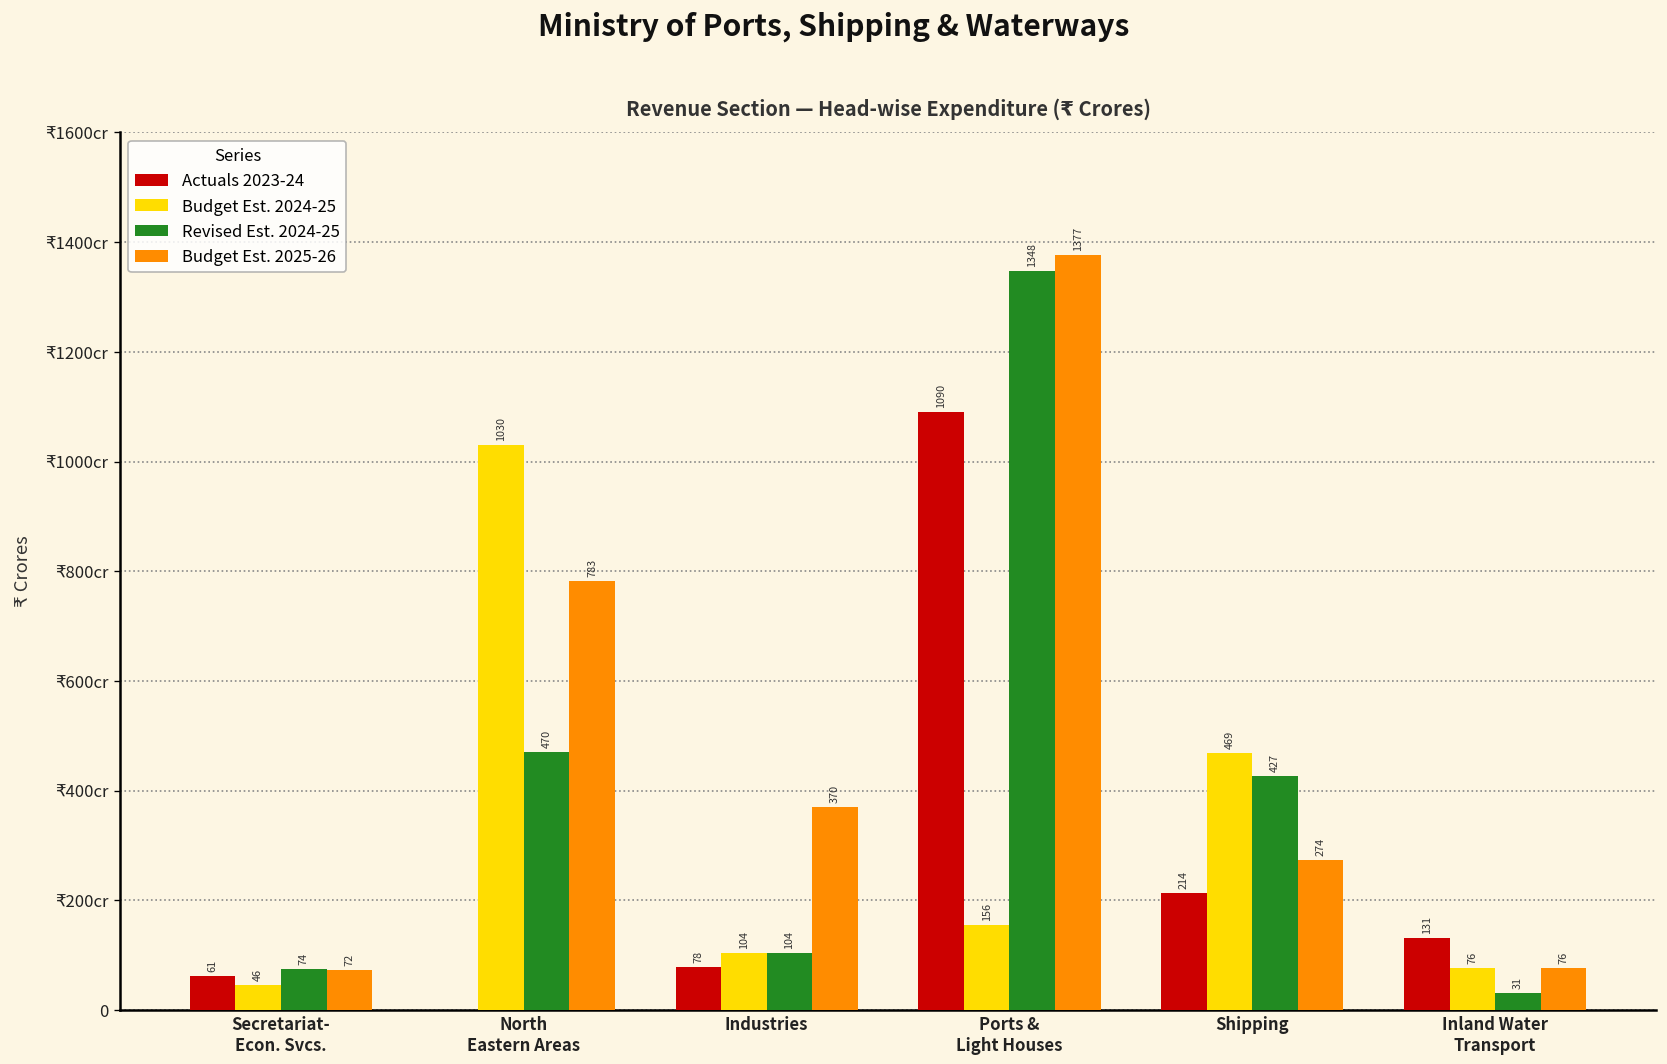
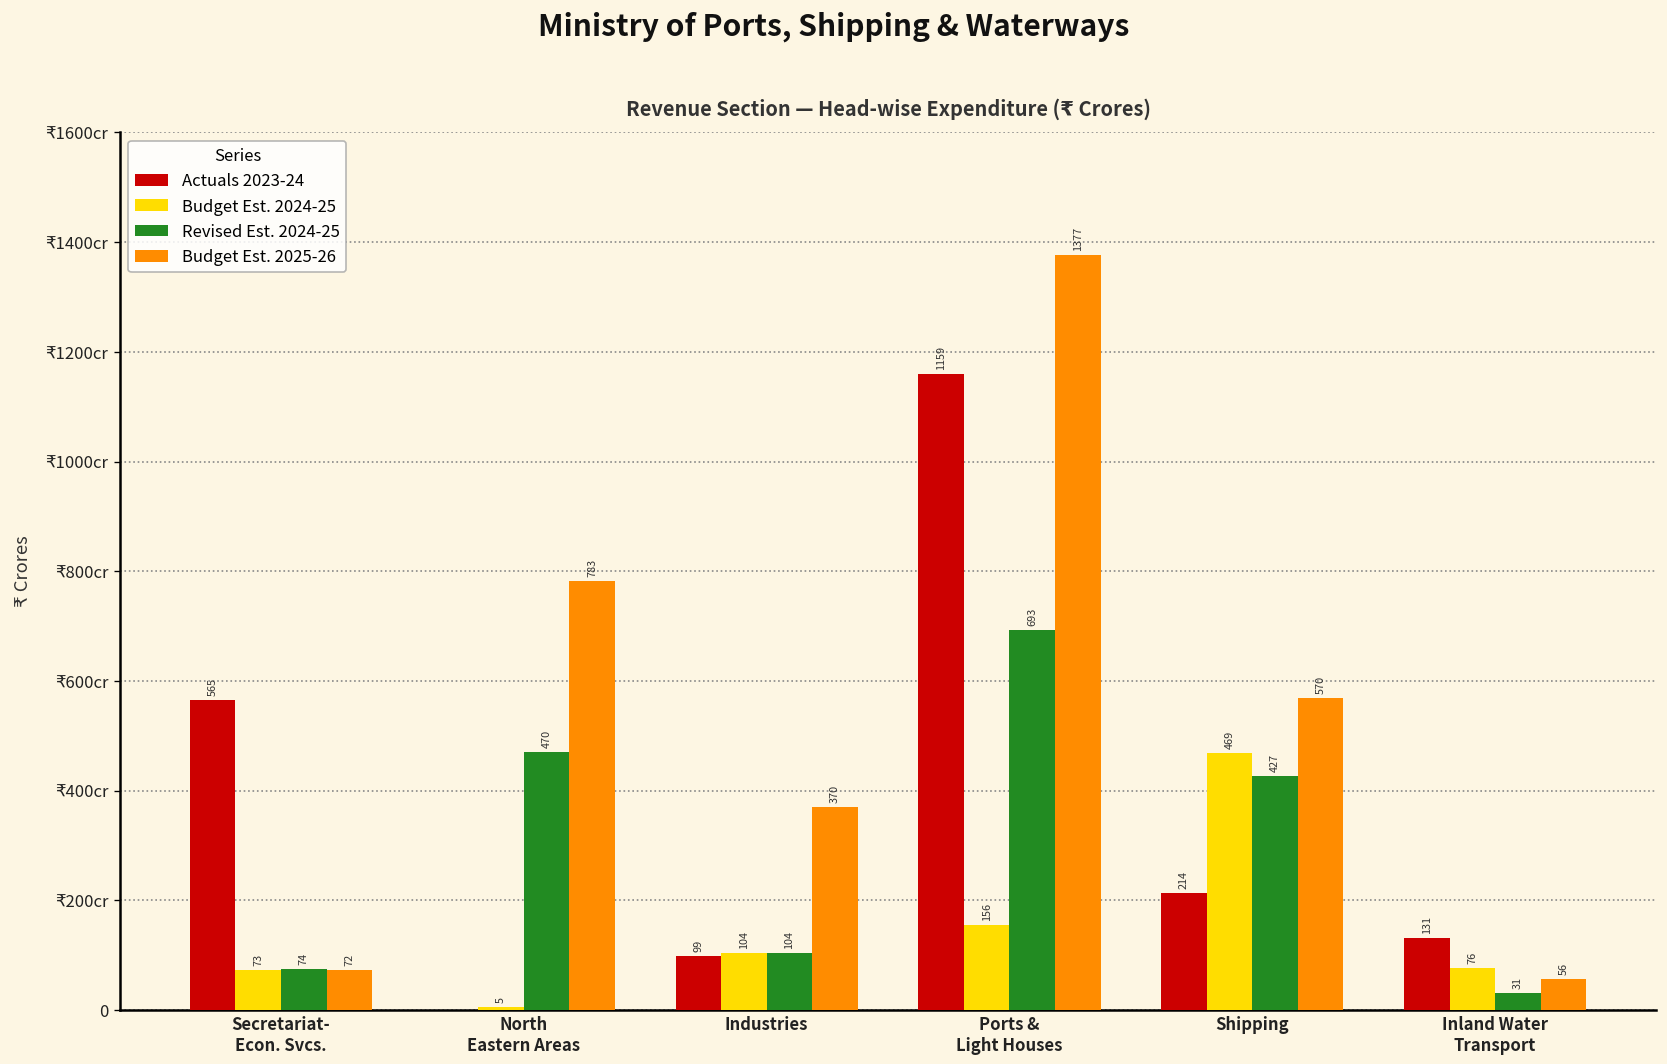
  {
    "Actuals 2023-24": {
-     "Secretariat- Econ. Svcs.": 61,
-     "Industries": 78,
-     "Ports & Light Houses": 1090,
+     "Secretariat- Econ. Svcs.": 565,
+     "Industries": 99,
+     "Ports & Light Houses": 1159,
      "Shipping": 214,
      "Inland Water Transport": 131
    },
    "Budget Est. 2024-25": {
-     "Secretariat- Econ. Svcs.": 46,
-     "North Eastern Areas": 1030,
+     "Secretariat- Econ. Svcs.": 73,
+     "North Eastern Areas": 5,
      "Industries": 104,
      "Ports & Light Houses": 156,
      "Shipping": 469,
      "Inland Water Transport": 76
    },
    "Revised Est. 2024-25": {
      "Secretariat- Econ. Svcs.": 74,
      "North Eastern Areas": 470,
      "Industries": 104,
-     "Ports & Light Houses": 1348,
+     "Ports & Light Houses": 693,
      "Shipping": 427,
      "Inland Water Transport": 31
    },
    "Budget Est. 2025-26": {
      "Secretariat- Econ. Svcs.": 72,
      "North Eastern Areas": 783,
      "Industries": 370,
      "Ports & Light Houses": 1377,
-     "Shipping": 274,
-     "Inland Water Transport": 76
+     "Shipping": 570,
+     "Inland Water Transport": 56
    }
  }
